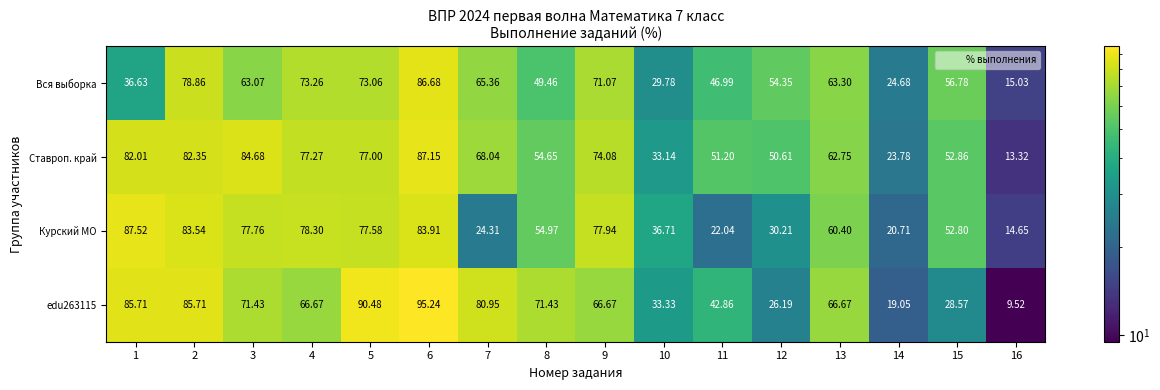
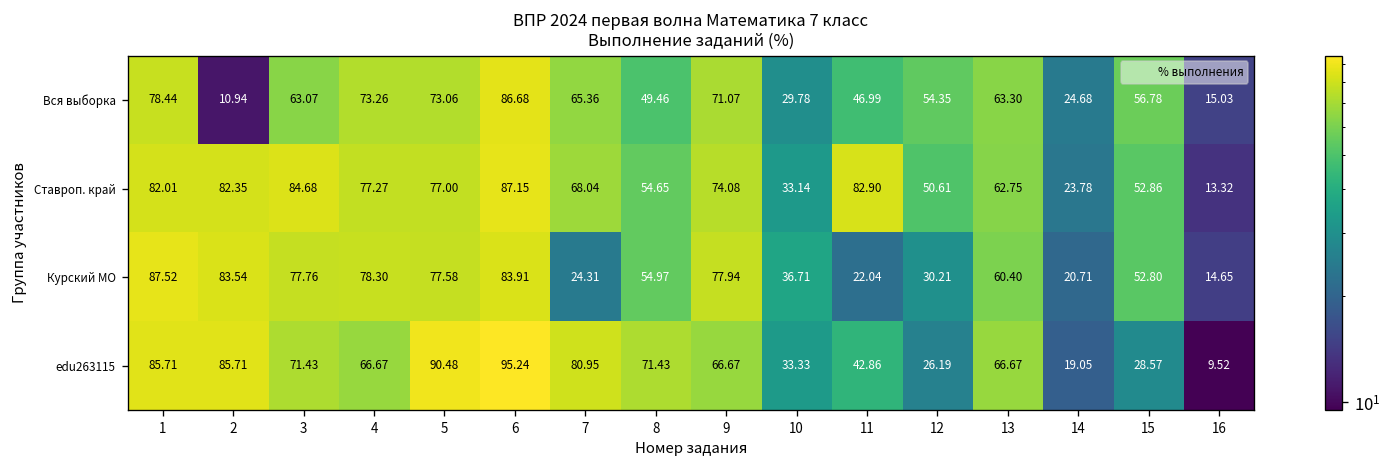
  {
    "Вся выборка": {
-     "1": 36.63,
-     "2": 78.86,
+     "1": 78.44,
+     "2": 10.94,
      "3": 63.07,
      "4": 73.26,
      "5": 73.06,
      "6": 86.68,
      "7": 65.36,
      "8": 49.46,
      "9": 71.07,
      "10": 29.78,
      "11": 46.99,
      "12": 54.35,
      "13": 63.30,
      "14": 24.68,
      "15": 56.78,
      "16": 15.03
    },
    "Ставроп. край": {
      "1": 82.01,
      "2": 82.35,
      "3": 84.68,
      "4": 77.27,
      "5": 77.00,
      "6": 87.15,
      "7": 68.04,
      "8": 54.65,
      "9": 74.08,
      "10": 33.14,
-     "11": 51.20,
+     "11": 82.90,
      "12": 50.61,
      "13": 62.75,
      "14": 23.78,
      "15": 52.86,
      "16": 13.32
    },
    "Курский МО": {
      "1": 87.52,
      "2": 83.54,
      "3": 77.76,
      "4": 78.30,
      "5": 77.58,
      "6": 83.91,
      "7": 24.31,
      "8": 54.97,
      "9": 77.94,
      "10": 36.71,
      "11": 22.04,
      "12": 30.21,
      "13": 60.40,
      "14": 20.71,
      "15": 52.80,
      "16": 14.65
    },
    "edu263115": {
      "1": 85.71,
      "2": 85.71,
      "3": 71.43,
      "4": 66.67,
      "5": 90.48,
      "6": 95.24,
      "7": 80.95,
      "8": 71.43,
      "9": 66.67,
      "10": 33.33,
      "11": 42.86,
      "12": 26.19,
      "13": 66.67,
      "14": 19.05,
      "15": 28.57,
      "16": 9.52
    }
  }
